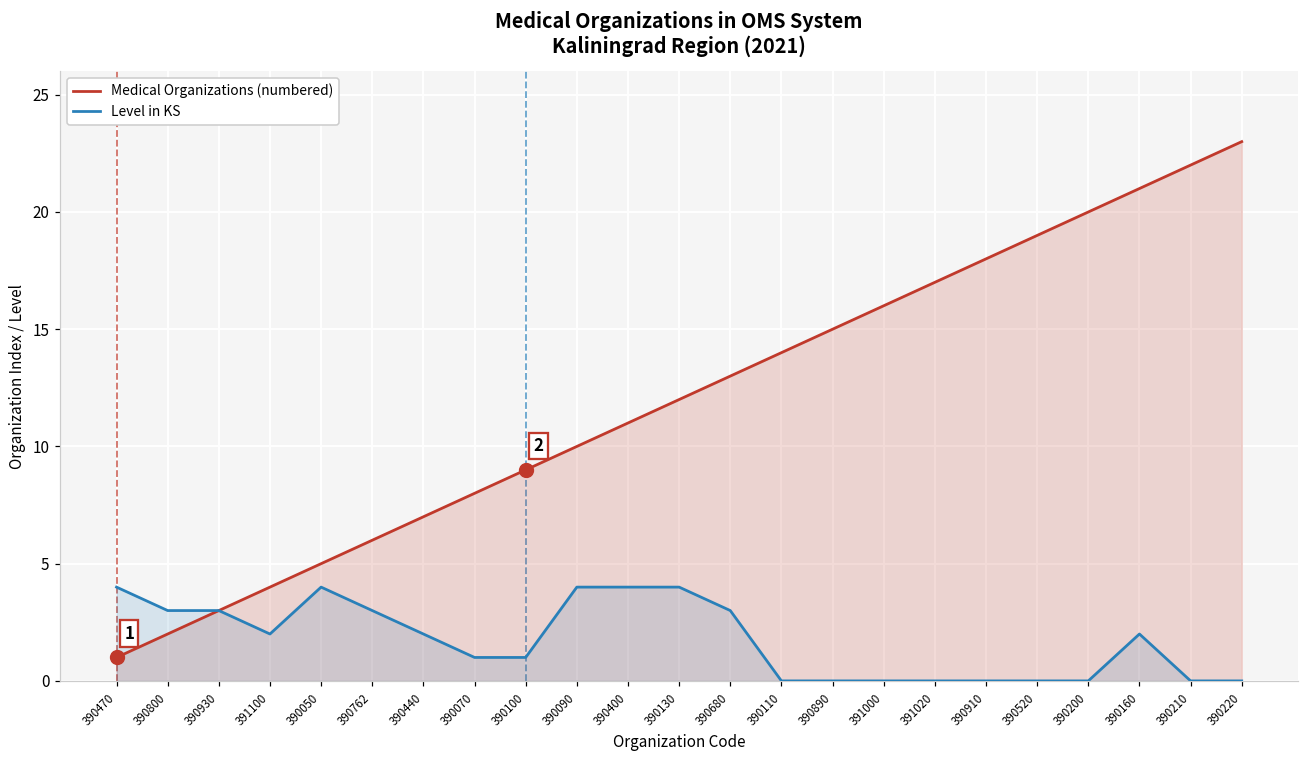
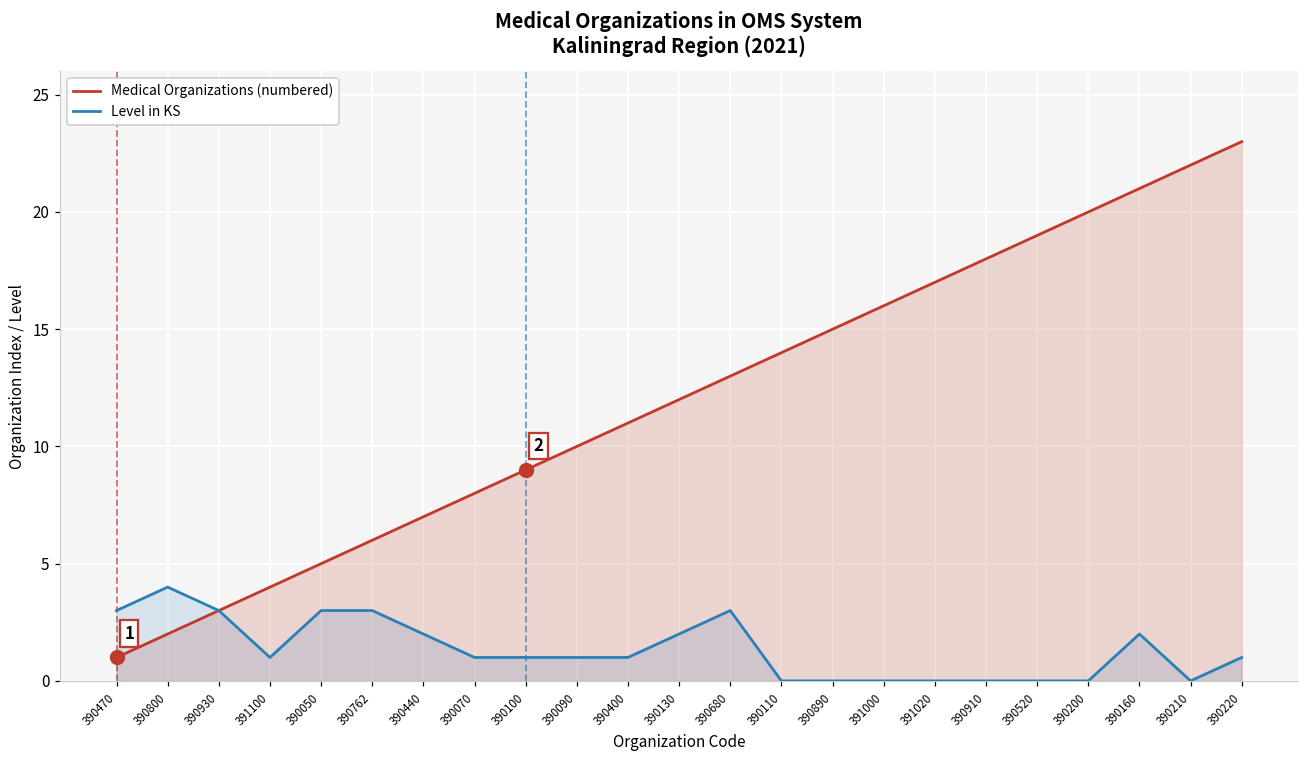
  {
    "Level in KS": {
-     "390470": 4,
-     "390800": 3,
-     "391100": 2,
-     "390050": 4,
+     "390470": 3,
+     "390800": 4,
+     "391100": 1,
+     "390050": 3,
      "390762": 3,
      "390440": 2,
      "390070": 1,
      "390100": 1,
-     "390090": 4,
-     "390400": 4,
-     "390130": 4,
+     "390090": 1,
+     "390400": 1,
+     "390130": 2,
      "390680": 3,
      "390110": 0,
      "390890": 0,
      "391000": 0,
      "391020": 0,
      "390910": 0,
      "390520": 0,
      "390200": 0,
      "390160": 2,
      "390210": 0,
-     "390220": 0
+     "390220": 1
    }
  }
